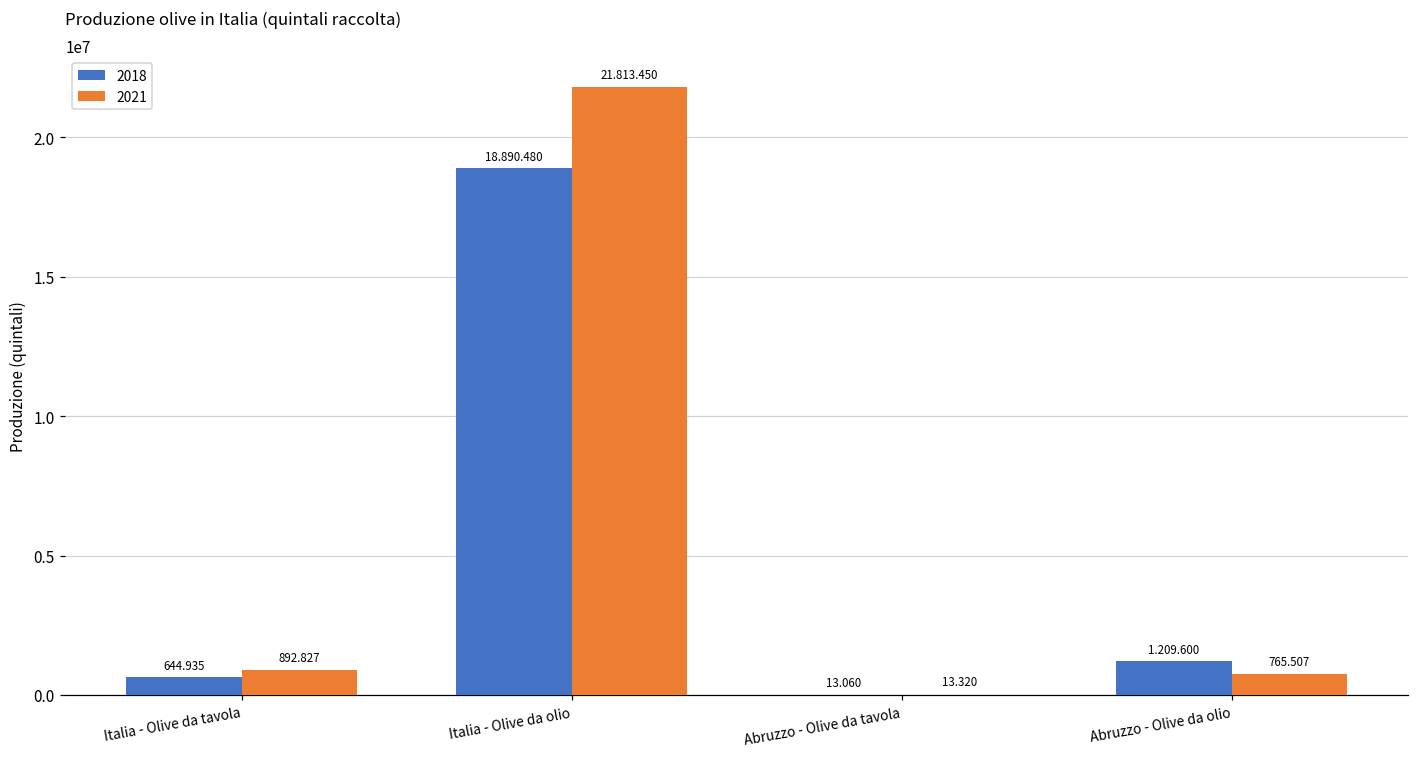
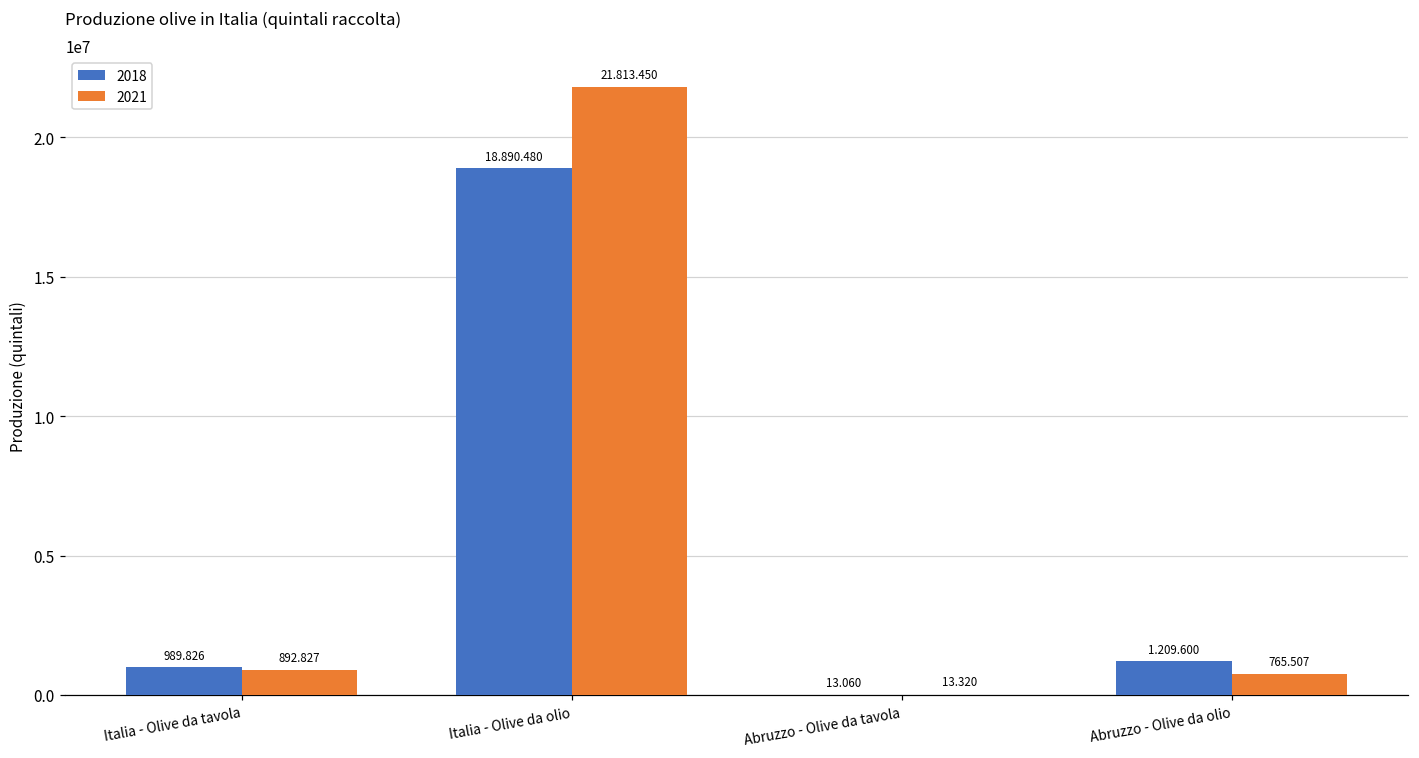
  {
    "2018": {
-     "Italia - Olive da tavola": 644.935
+     "Italia - Olive da tavola": 989.826
    }
  }
